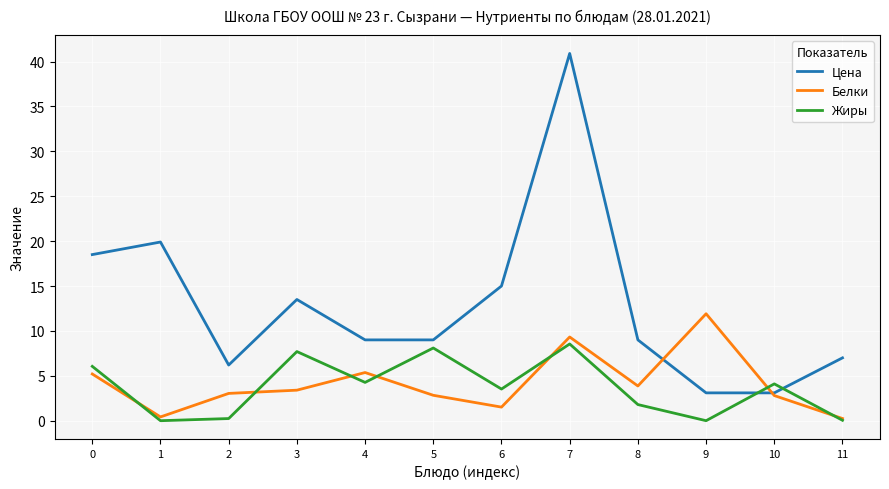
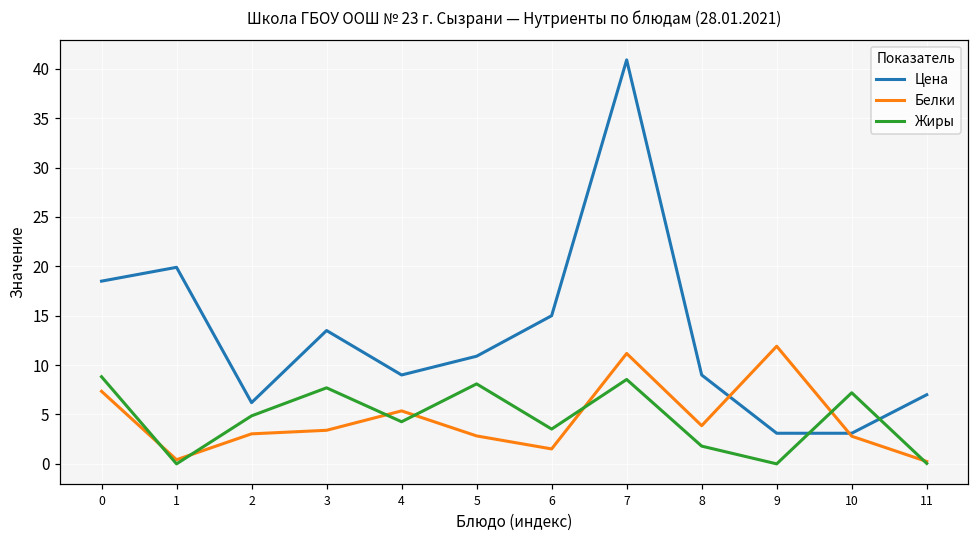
  {
    "Цена": {
      "0": 19,
      "1": 20,
      "2": 6,
      "3": 14,
      "4": 9,
-     "5": 9,
+     "5": 11,
      "6": 15,
      "7": 41,
      "8": 9,
      "9": 3,
      "10": 3,
      "11": 7
    },
    "Белки": {
-     "0": 5,
+     "0": 7,
      "1": 0,
      "2": 3,
      "3": 3,
      "4": 5,
      "5": 3,
      "6": 2,
-     "7": 9,
+     "7": 11,
      "8": 4,
      "9": 12,
      "10": 3
    },
    "Жиры": {
-     "0": 6,
+     "0": 9,
      "1": 0,
-     "2": 0,
+     "2": 5,
      "3": 8,
      "4": 4,
      "5": 8,
      "6": 4,
      "7": 9,
      "8": 2,
      "9": 0,
-     "10": 4
+     "10": 7
    }
  }
